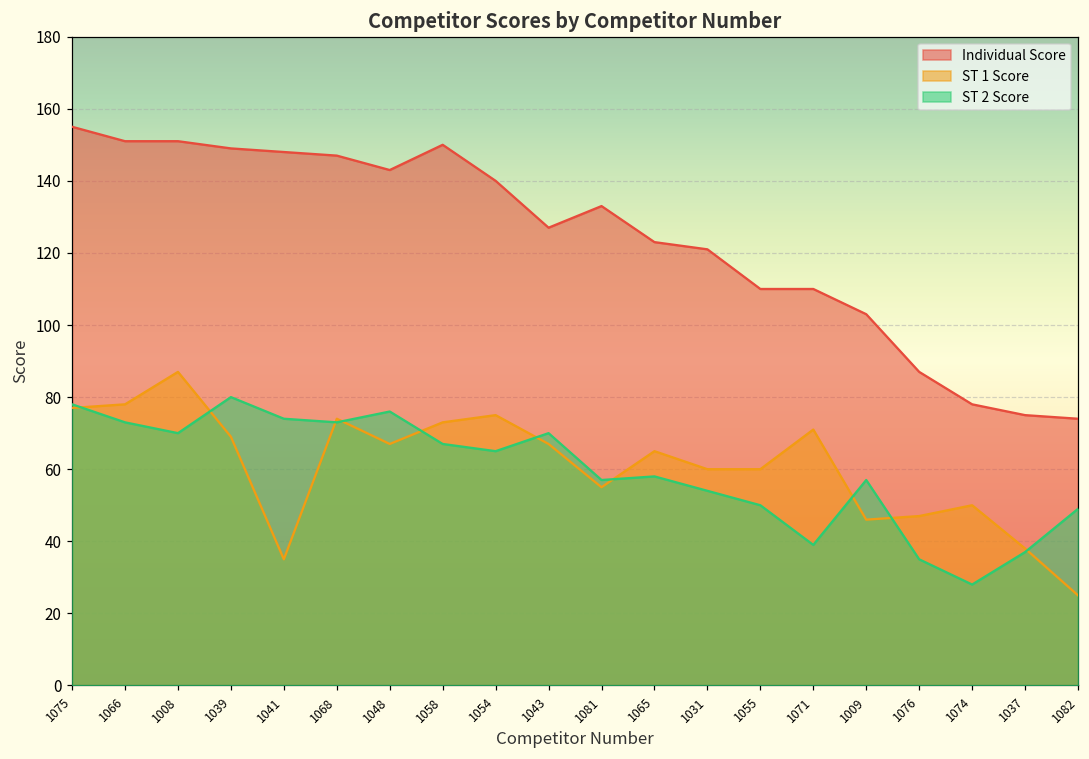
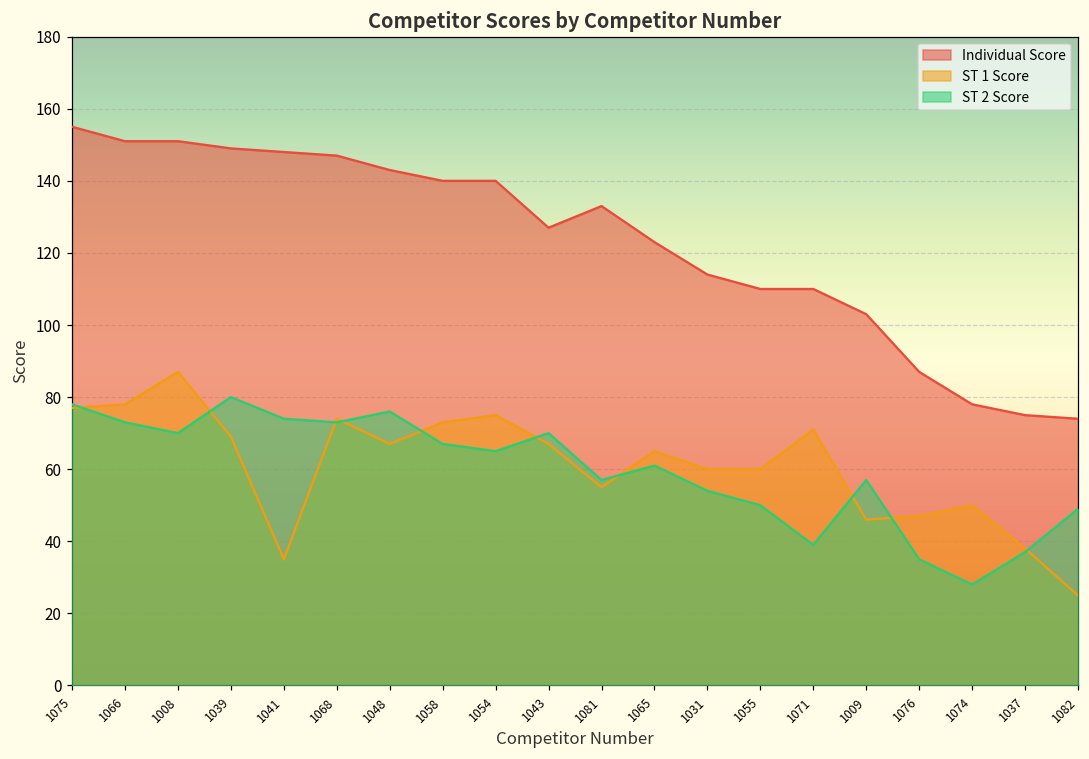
  {
    "Individual Score": {
      "1075": 155,
      "1066": 151,
      "1008": 151,
      "1039": 149,
      "1041": 148,
      "1068": 147,
      "1048": 143,
-     "1058": 150,
+     "1058": 140,
      "1054": 140,
      "1043": 127,
      "1081": 133,
      "1065": 123,
-     "1031": 121,
+     "1031": 114,
      "1055": 110,
      "1071": 110,
      "1009": 103,
      "1076": 87,
      "1074": 78,
      "1037": 75,
      "1082": 74
    },
    "ST 1 Score": {
      "1075": 77,
      "1066": 78,
      "1008": 87,
      "1039": 69,
      "1041": 35,
      "1068": 74,
      "1048": 67,
      "1058": 73,
      "1054": 75,
      "1043": 67,
      "1081": 55,
      "1065": 65,
      "1031": 60,
      "1055": 60,
      "1071": 71,
      "1009": 46,
      "1076": 47,
      "1074": 50,
      "1037": 38,
      "1082": 25
    },
    "ST 2 Score": {
      "1075": 78,
      "1066": 73,
      "1008": 70,
      "1039": 80,
      "1041": 74,
      "1068": 73,
      "1048": 76,
      "1058": 67,
      "1054": 65,
      "1043": 70,
      "1081": 57,
-     "1065": 58,
+     "1065": 61,
      "1031": 54,
      "1055": 50,
      "1071": 39,
      "1009": 57,
      "1076": 35,
      "1074": 28,
      "1037": 37,
      "1082": 49
    }
  }
